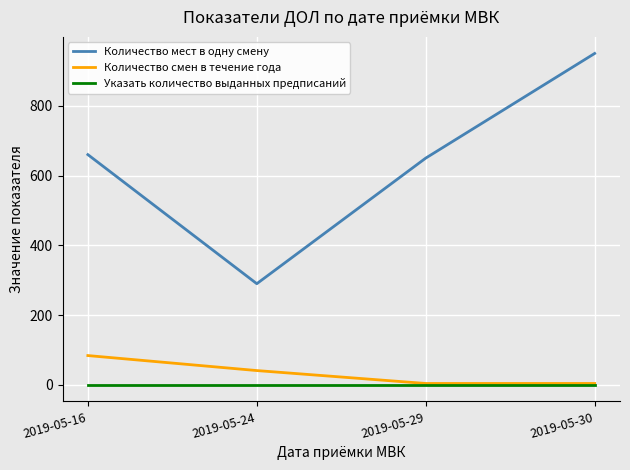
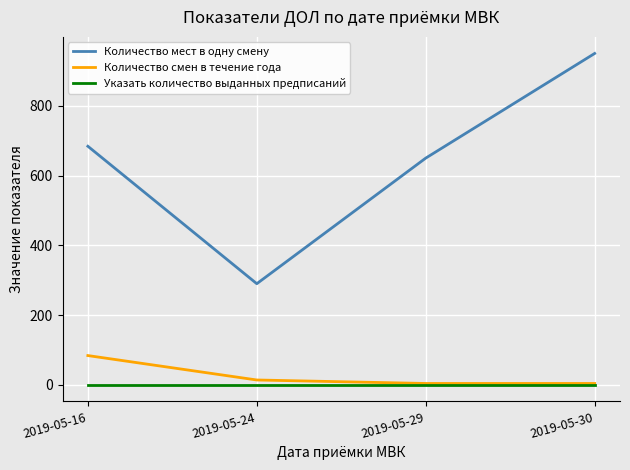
  {
    "Количество мест в одну смену": {
-     "2019-05-16": 660,
+     "2019-05-16": 680,
      "2019-05-24": 290,
      "2019-05-29": 650,
      "2019-05-30": 950
    },
    "Количество смен в течение года": {
      "2019-05-16": 80,
-     "2019-05-24": 40
+     "2019-05-24": 10
    },
    "Указать количество выданных предписаний": {
      "2019-05-16": 0,
      "2019-05-24": 0
    }
  }
